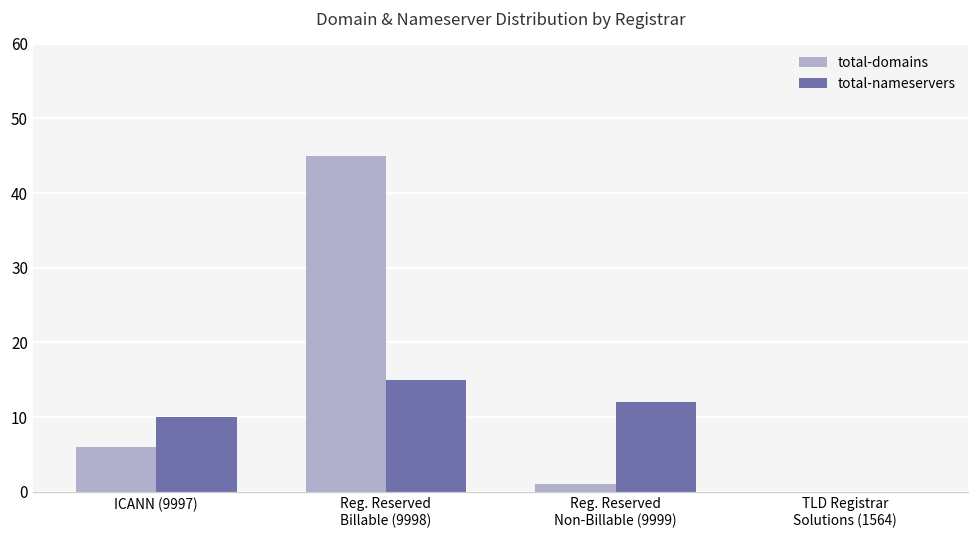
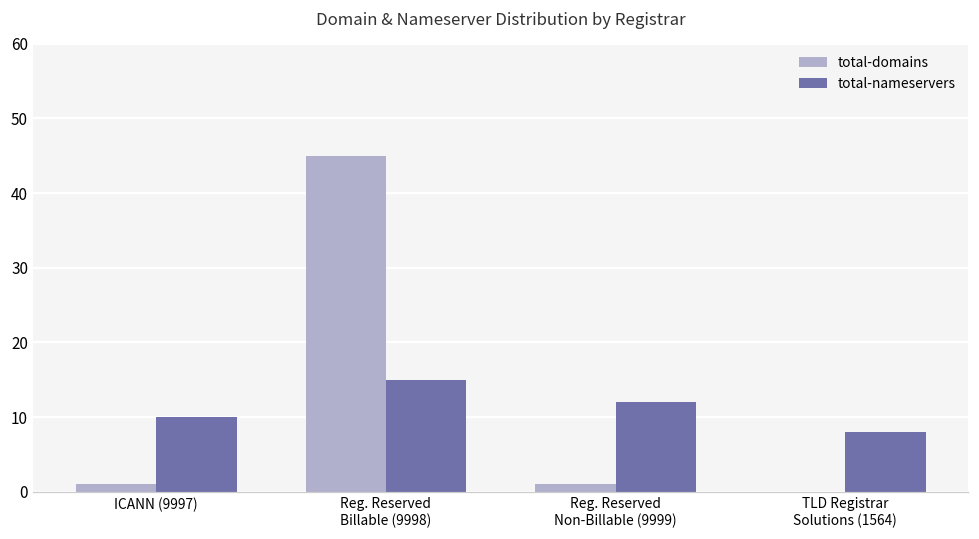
  {
    "total-domains": {
-     "ICANN (9997)": 6,
+     "ICANN (9997)": 1,
      "Reg. Reserved Billable (9998)": 45,
      "Reg. Reserved Non-Billable (9999)": 1,
      "TLD Registrar Solutions (1564)": 0
    },
    "total-nameservers": {
      "ICANN (9997)": 10,
      "Reg. Reserved Billable (9998)": 15,
      "Reg. Reserved Non-Billable (9999)": 12,
-     "TLD Registrar Solutions (1564)": 0
+     "TLD Registrar Solutions (1564)": 8
    }
  }
